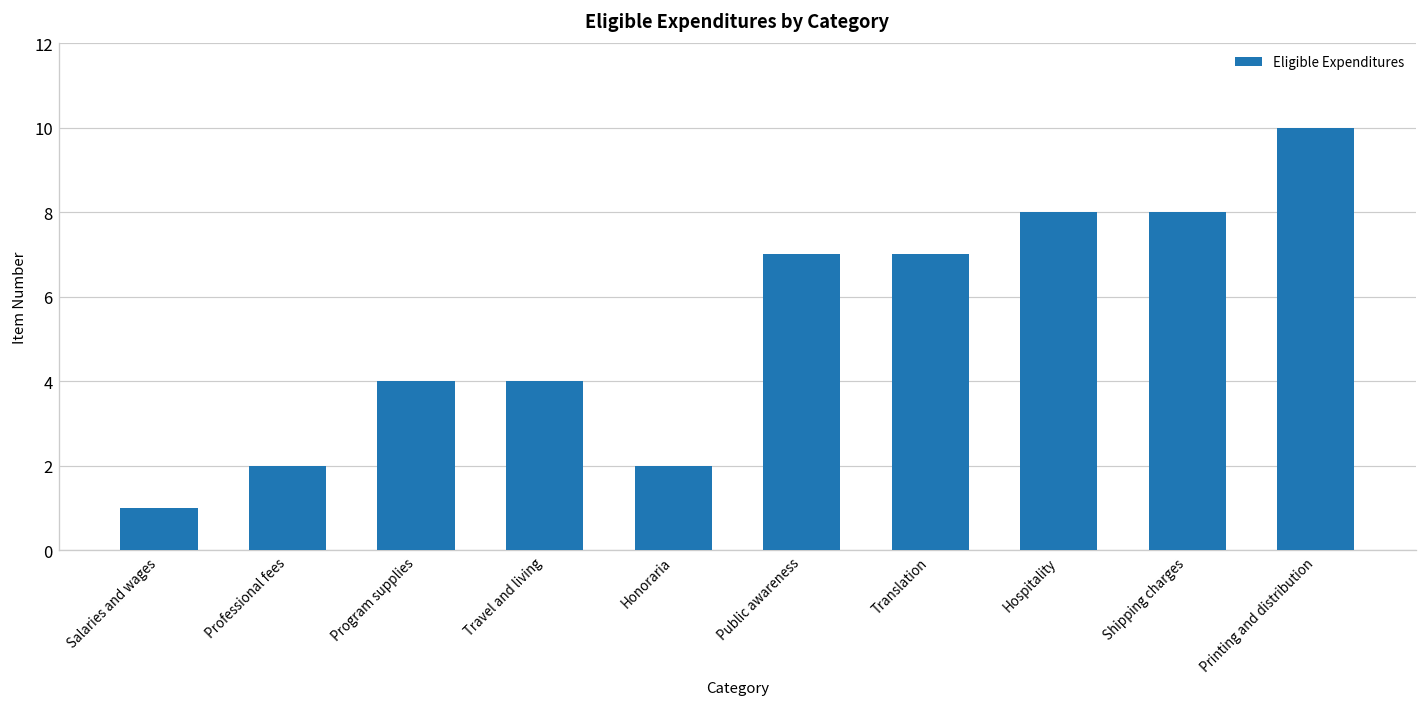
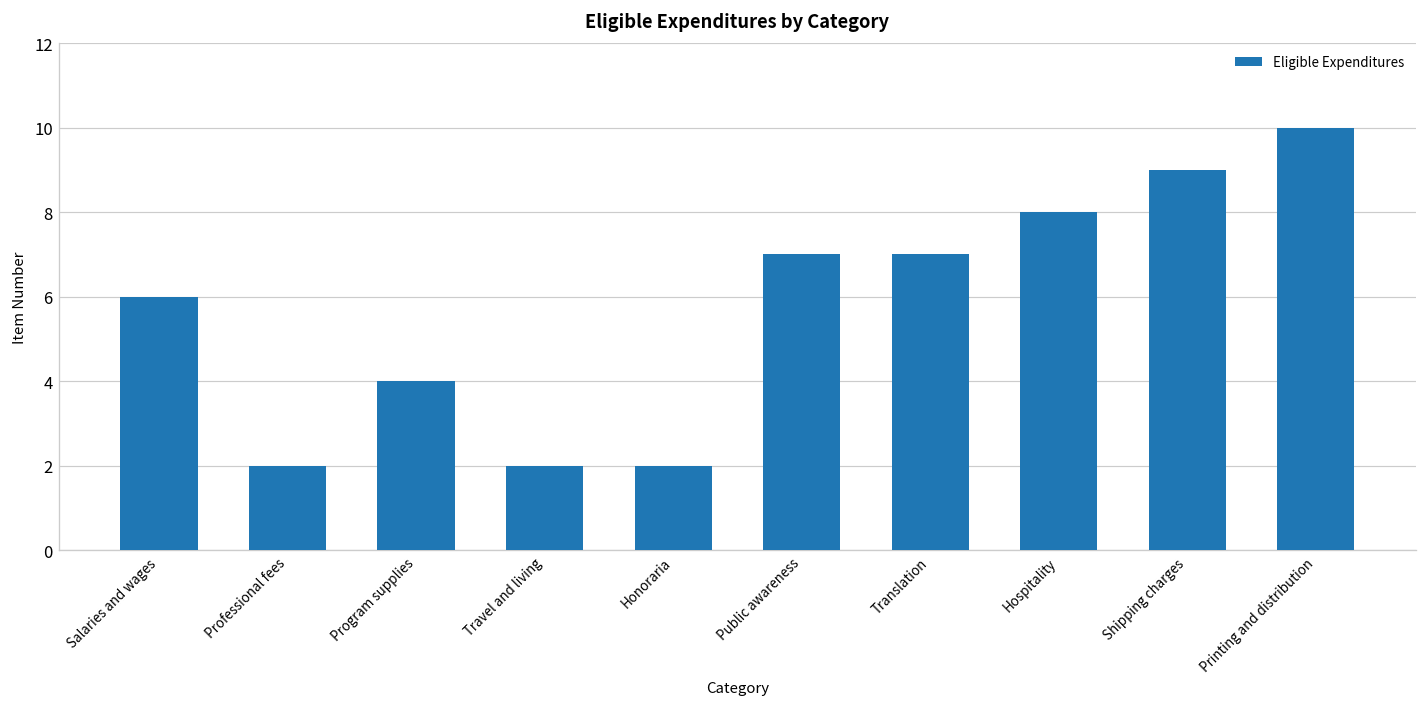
  {
-   "Salaries and wages": 1,
+   "Salaries and wages": 6,
    "Professional fees": 2,
    "Program supplies": 4,
-   "Travel and living": 4,
+   "Travel and living": 2,
    "Honoraria": 2,
    "Public awareness": 7,
    "Translation": 7,
    "Hospitality": 8,
-   "Shipping charges": 8,
+   "Shipping charges": 9,
    "Printing and distribution": 10
  }
